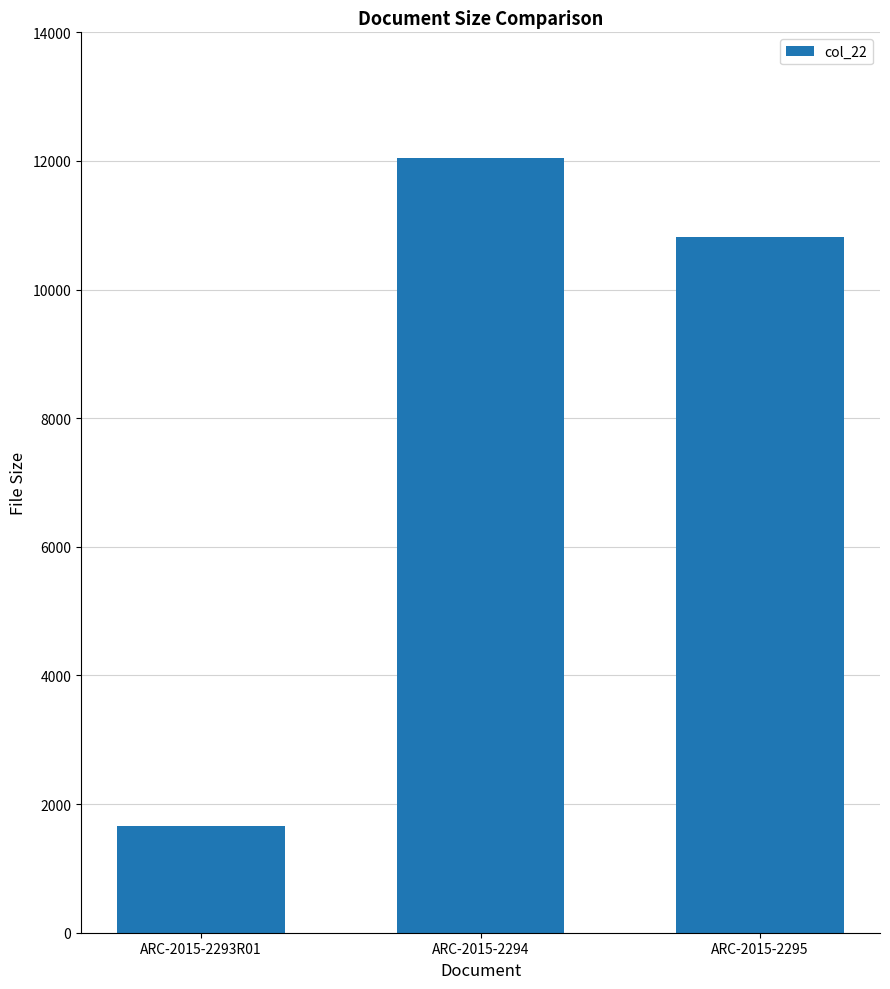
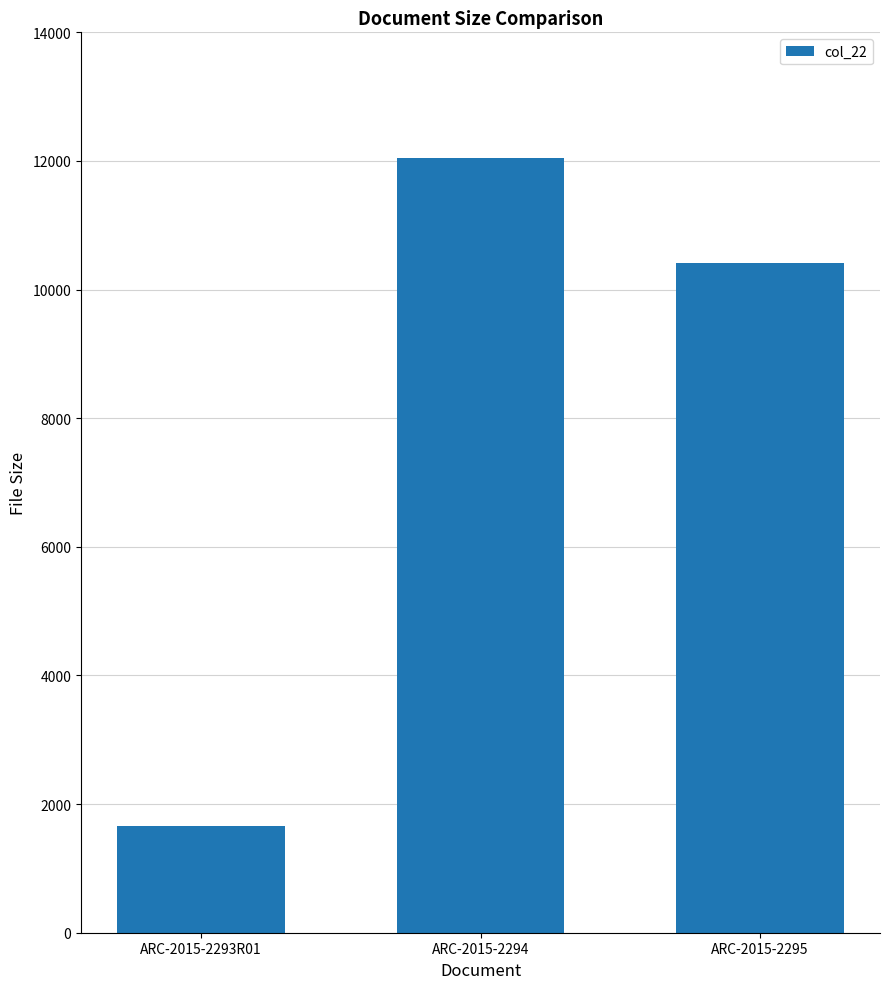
  {
    "ARC-2015-2293R01": 1700,
    "ARC-2015-2294": 12100,
-   "ARC-2015-2295": 10800
+   "ARC-2015-2295": 10400
  }
